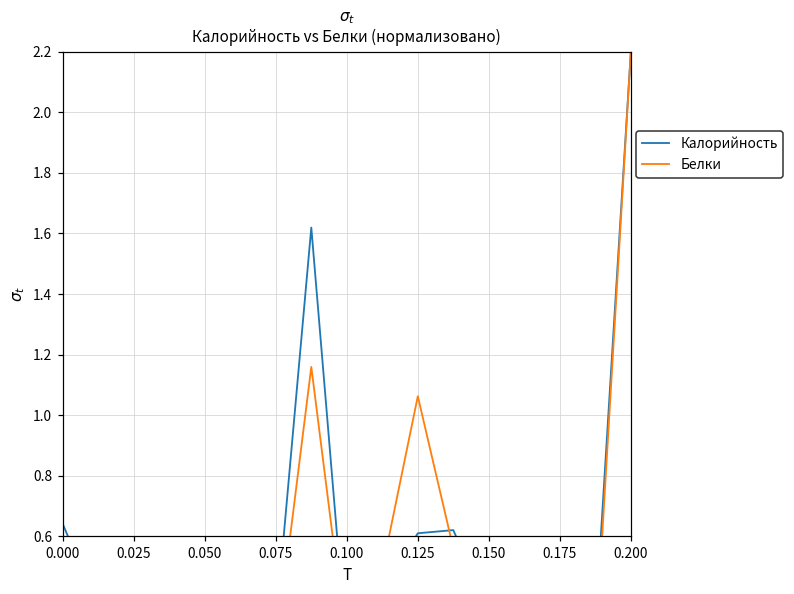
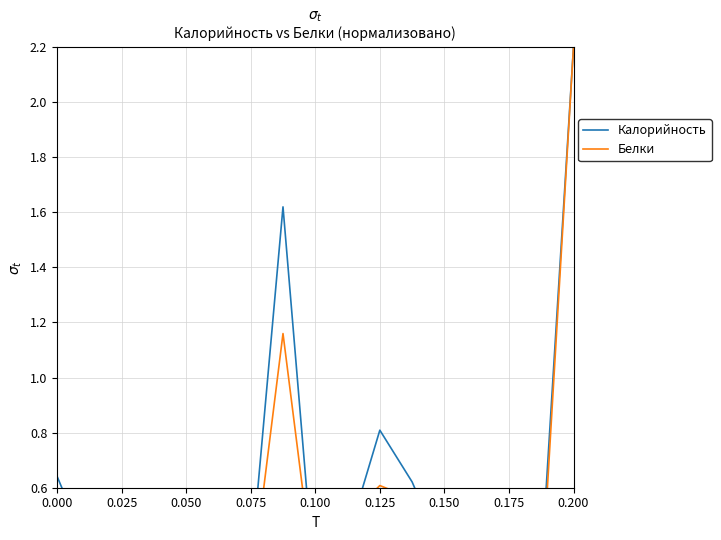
  {
    "Калорийность": {
      "0.000": 0.64,
-     "0.125": 0.61
+     "0.125": 0.81
    },
    "Белки": {
-     "0.125": 1.06
+     "0.125": 0.61
    }
  }
